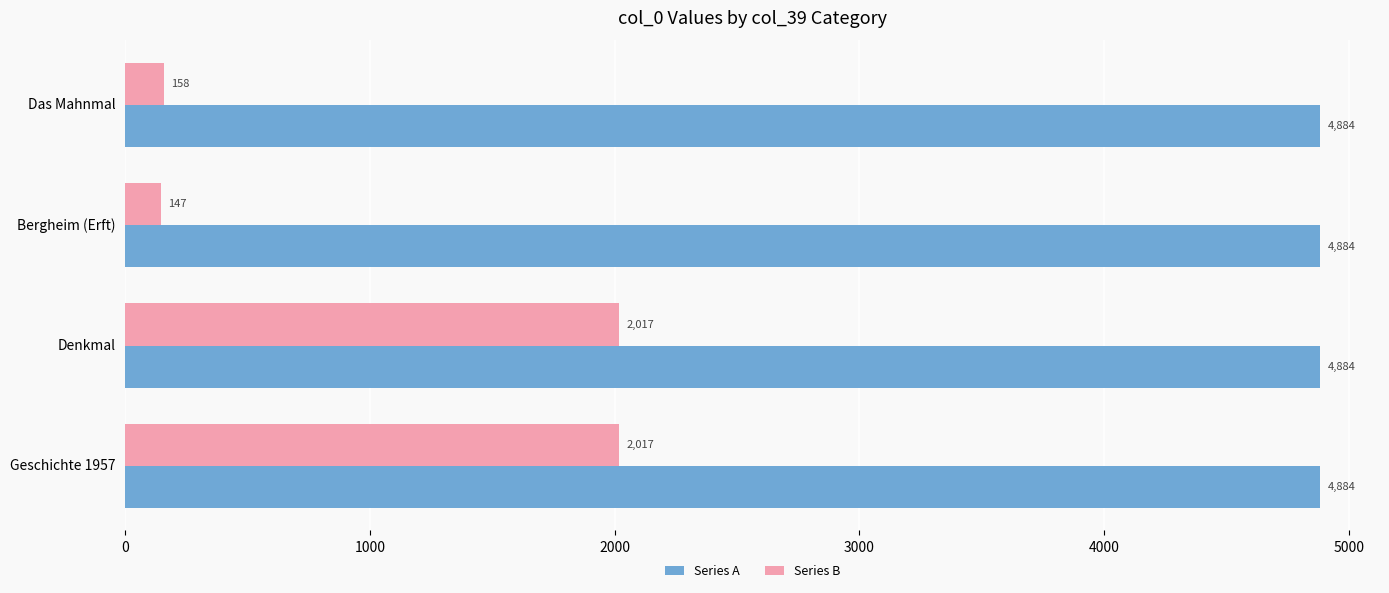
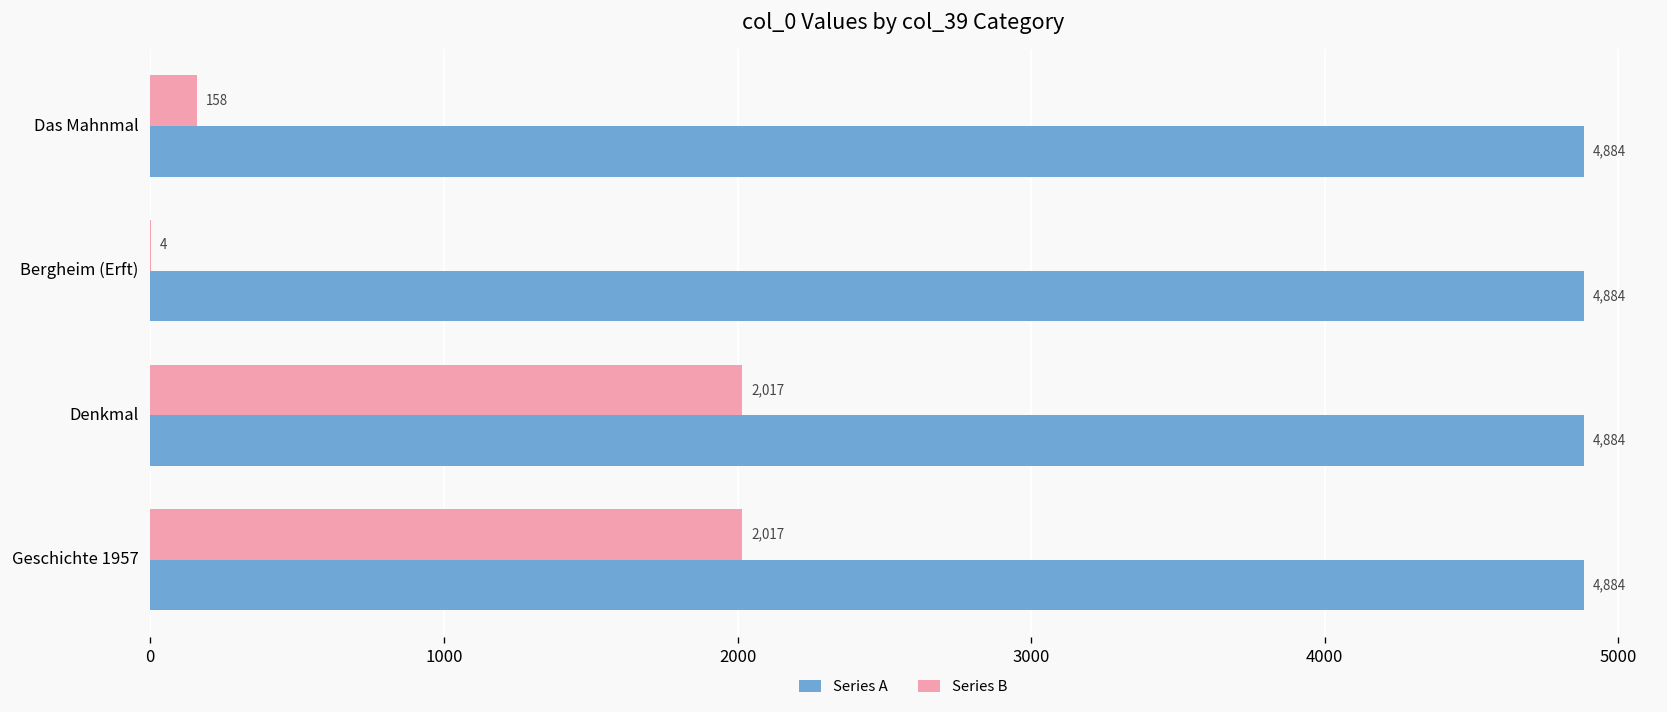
  {
    "Series A": {
      "Das Mahnmal": "4,884",
      "Bergheim (Erft)": "4,884",
      "Denkmal": "4,884",
      "Geschichte 1957": "4,884"
    },
    "Series B": {
      "Das Mahnmal": "158",
-     "Bergheim (Erft)": "147",
+     "Bergheim (Erft)": "4",
      "Denkmal": "2,017",
      "Geschichte 1957": "2,017"
    }
  }
